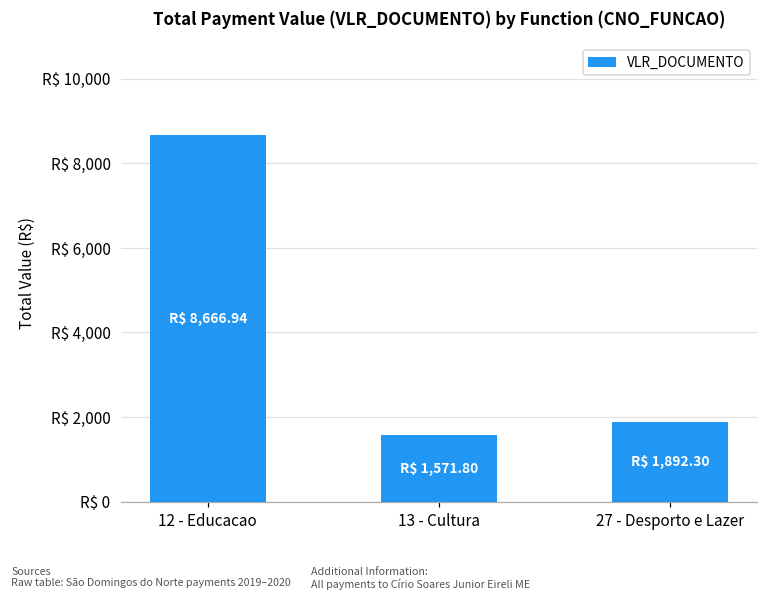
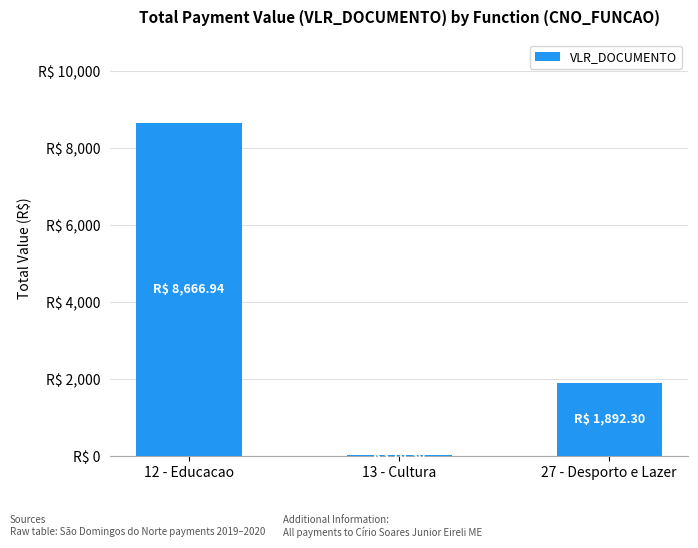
  {
-   "13 - Cultura": "R$ 1,600"
+   "13 - Cultura": "R$ 0"
  }
